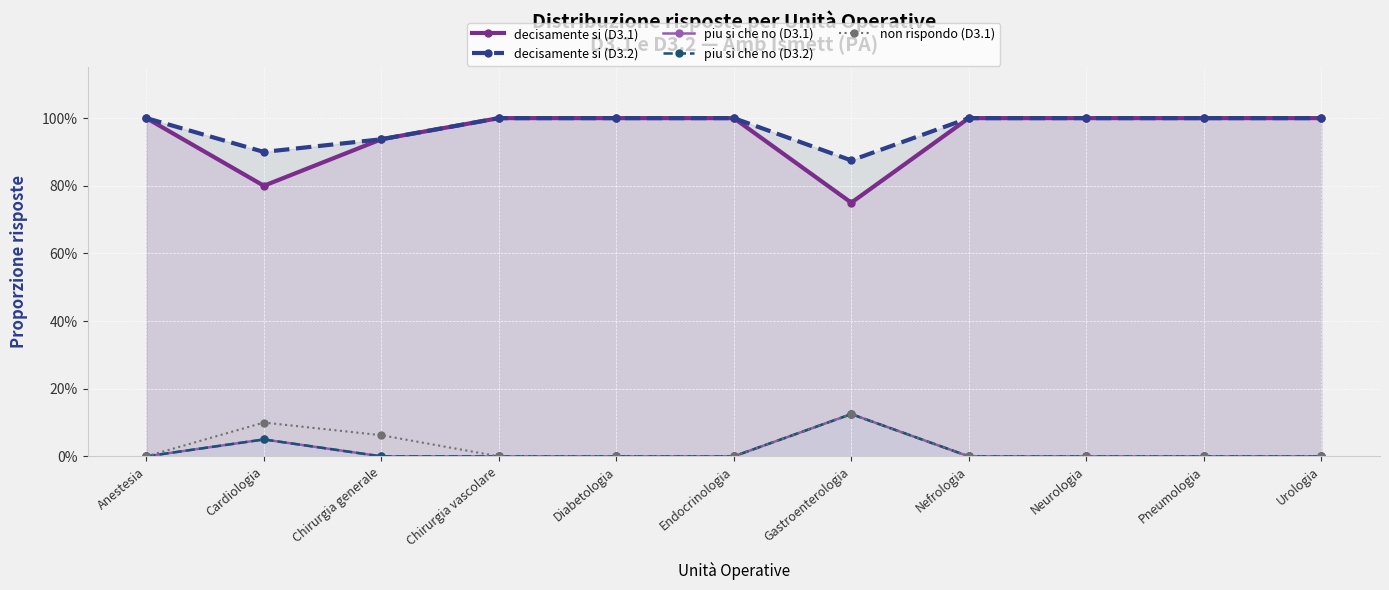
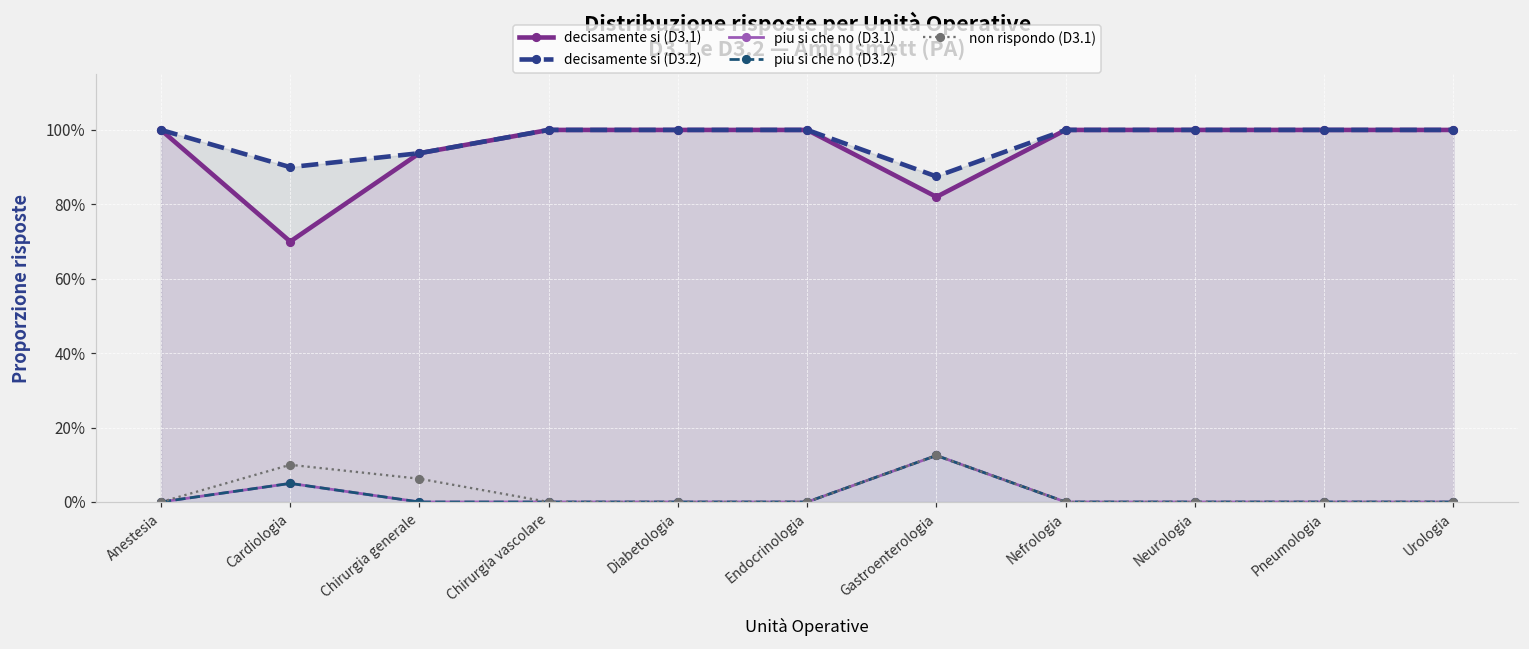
  {
    "decisamente si (D3.1)": {
-     "Cardiologia": "80%",
-     "Gastroenterologia": "75%"
+     "Cardiologia": "70%",
+     "Gastroenterologia": "82%"
    },
    "non rispondo (D3.1)": {
      "Cardiologia": "10%",
      "Chirurgia generale": "6%"
    }
  }
